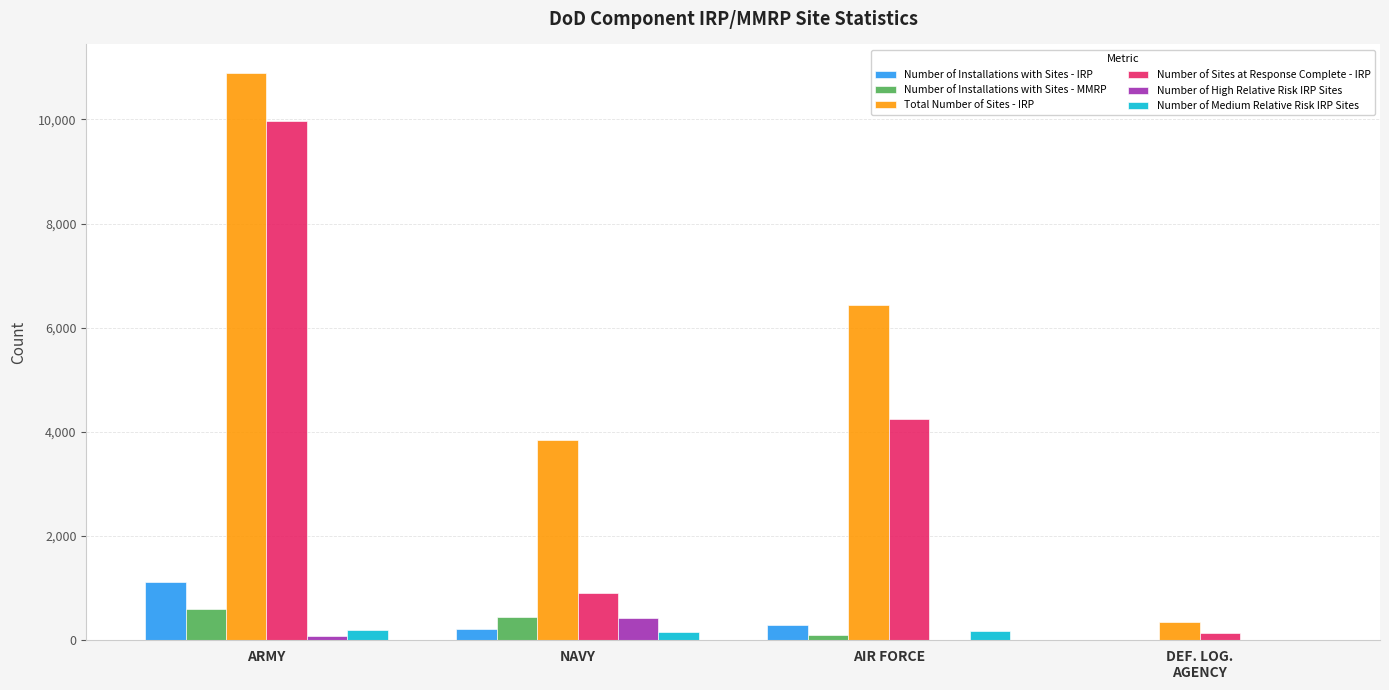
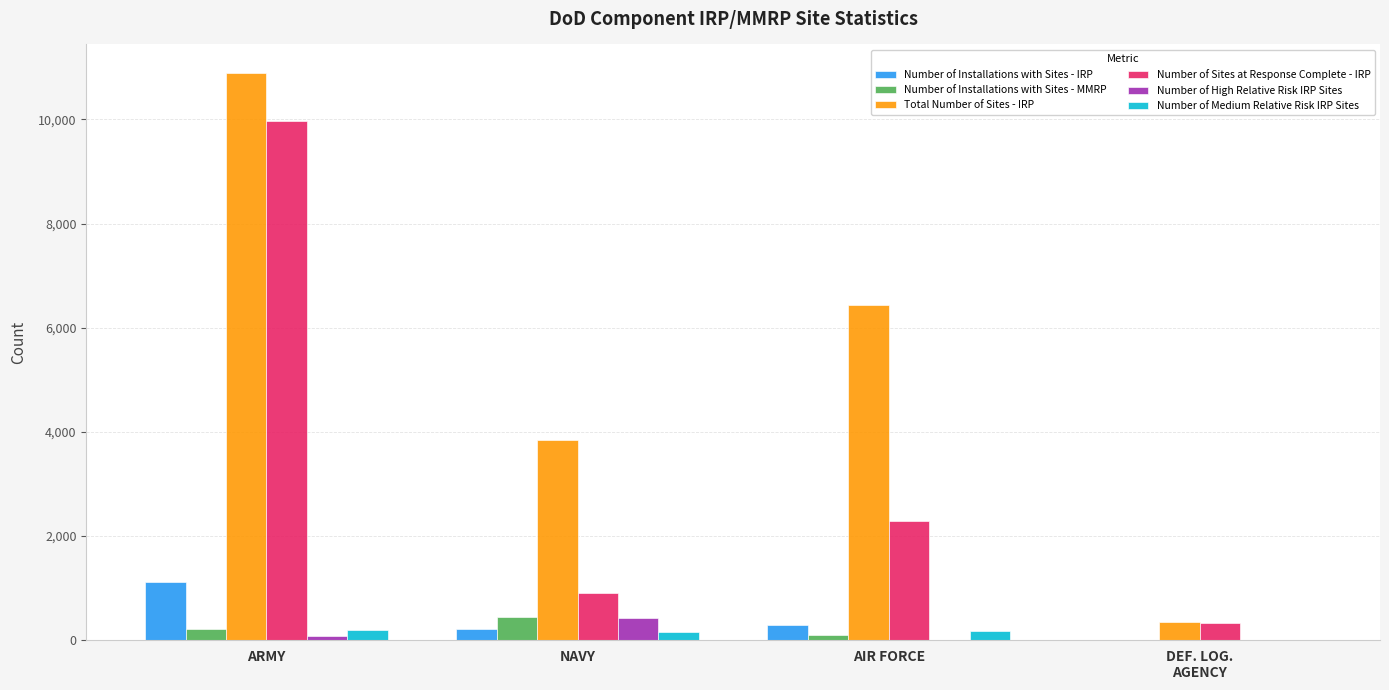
  {
    "Number of Installations with Sites - MMRP": {
-     "ARMY": "600",
+     "ARMY": "200",
      "NAVY": "400",
      "AIR FORCE": "100",
      "DEF. LOG. AGENCY": "0"
    },
    "Total Number of Sites - IRP": {
      "ARMY": "10,900",
      "NAVY": "3,800",
      "AIR FORCE": "6,400",
      "DEF. LOG. AGENCY": "300"
    },
    "Number of Sites at Response Complete - IRP": {
      "ARMY": "10,000",
      "NAVY": "900",
-     "AIR FORCE": "4,300",
-     "DEF. LOG. AGENCY": "100"
+     "AIR FORCE": "2,300",
+     "DEF. LOG. AGENCY": "300"
    },
    "Number of High Relative Risk IRP Sites": {
      "ARMY": "100",
      "NAVY": "400"
    }
  }
